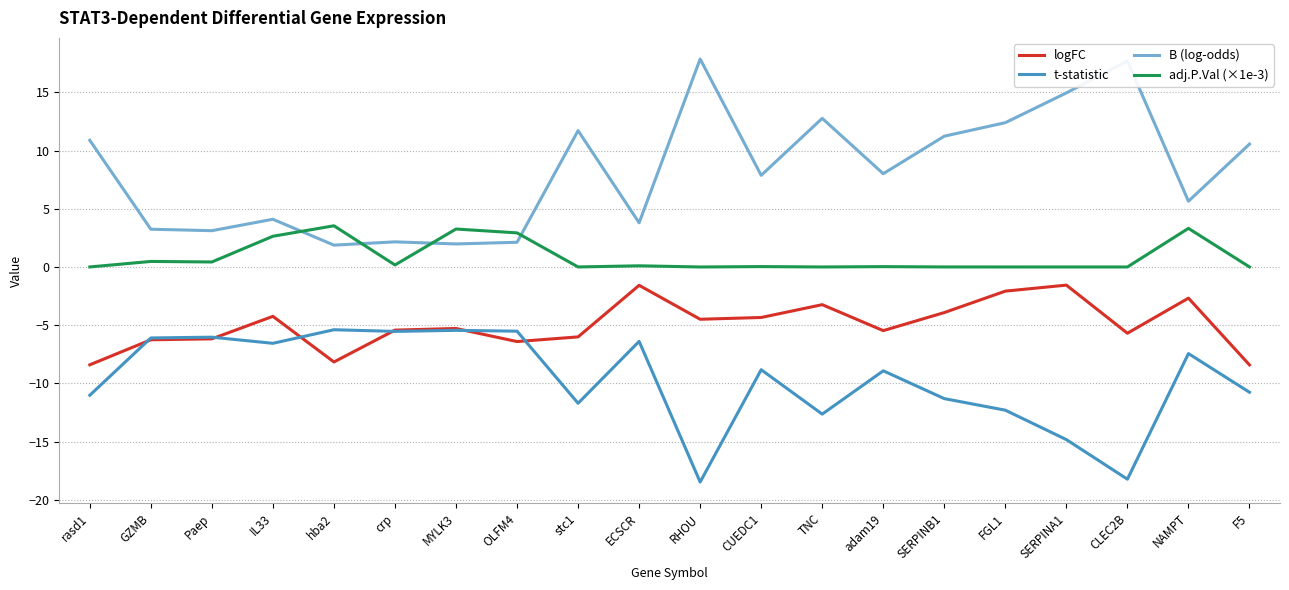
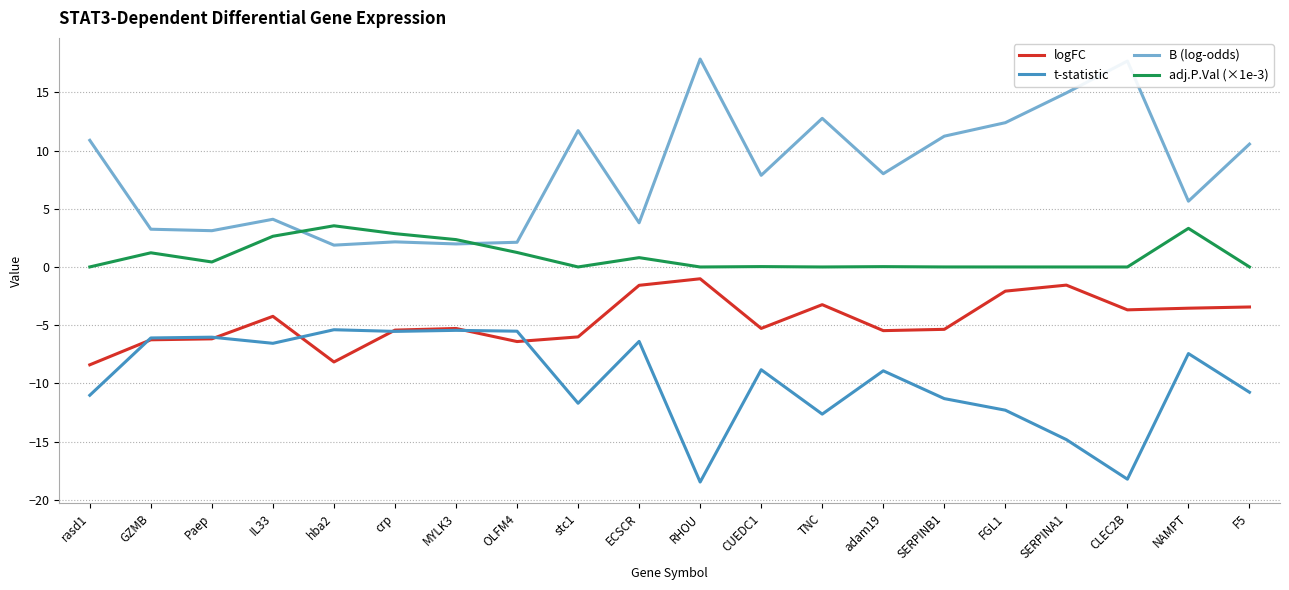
  {
    "logFC": {
      "rasd1": -8.4,
      "IL33": -4.2,
      "hba2": -8.2,
      "OLFM4": -6.4,
      "stc1": -6.0,
      "ECSCR": -1.6,
-     "RHOU": -4.5,
-     "CUEDC1": -4.3,
+     "RHOU": -1.0,
+     "CUEDC1": -5.3,
      "TNC": -3.2,
      "adam19": -5.5,
-     "SERPINB1": -3.9,
+     "SERPINB1": -5.4,
      "FGL1": -2.1,
      "SERPINA1": -1.6,
-     "CLEC2B": -5.7,
-     "NAMPT": -2.7,
-     "F5": -8.4
+     "CLEC2B": -3.7,
+     "NAMPT": -3.5,
+     "F5": -3.4
    },
    "adj.P.Val (×1e-3)": {
      "rasd1": 0.0,
-     "GZMB": 0.5,
+     "GZMB": 1.2,
      "Paep": 0.4,
      "IL33": 2.6,
      "hba2": 3.5,
-     "crp": 0.2,
-     "MYLK3": 3.3,
-     "OLFM4": 2.9,
+     "crp": 2.9,
+     "MYLK3": 2.4,
+     "OLFM4": 1.2,
      "stc1": 0.0,
-     "ECSCR": 0.1,
+     "ECSCR": 0.8,
      "RHOU": 0.0,
      "CUEDC1": 0.0,
      "TNC": 0.0,
      "adam19": 0.0,
      "SERPINB1": 0.0,
      "FGL1": 0.0,
      "SERPINA1": 0.0,
      "CLEC2B": 0.0,
      "NAMPT": 3.3,
      "F5": 0.0
    }
  }
